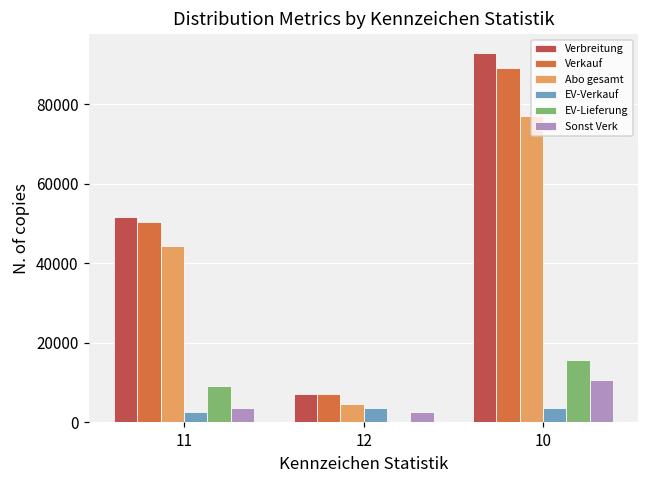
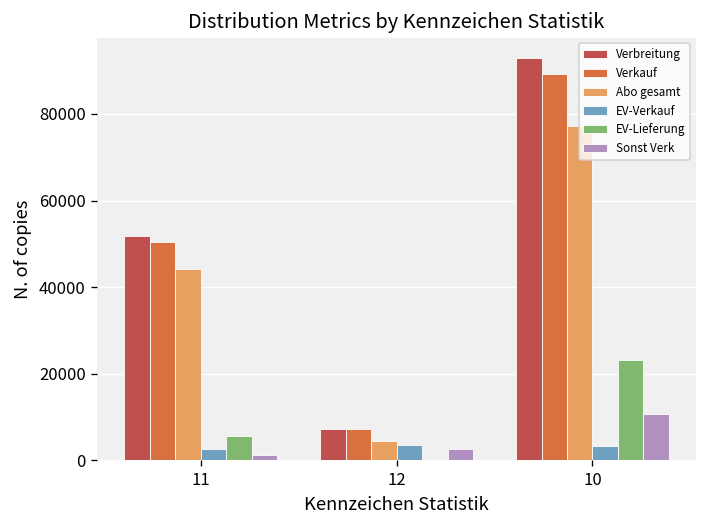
  {
    "EV-Verkauf": {
      "11": 3000,
      "12": 4000,
      "10": 3000
    },
    "EV-Lieferung": {
-     "11": 9000,
-     "10": 16000
+     "11": 6000,
+     "10": 23000
    },
    "Sonst Verk": {
-     "11": 4000,
+     "11": 1000,
      "12": 3000,
      "10": 11000
    }
  }
